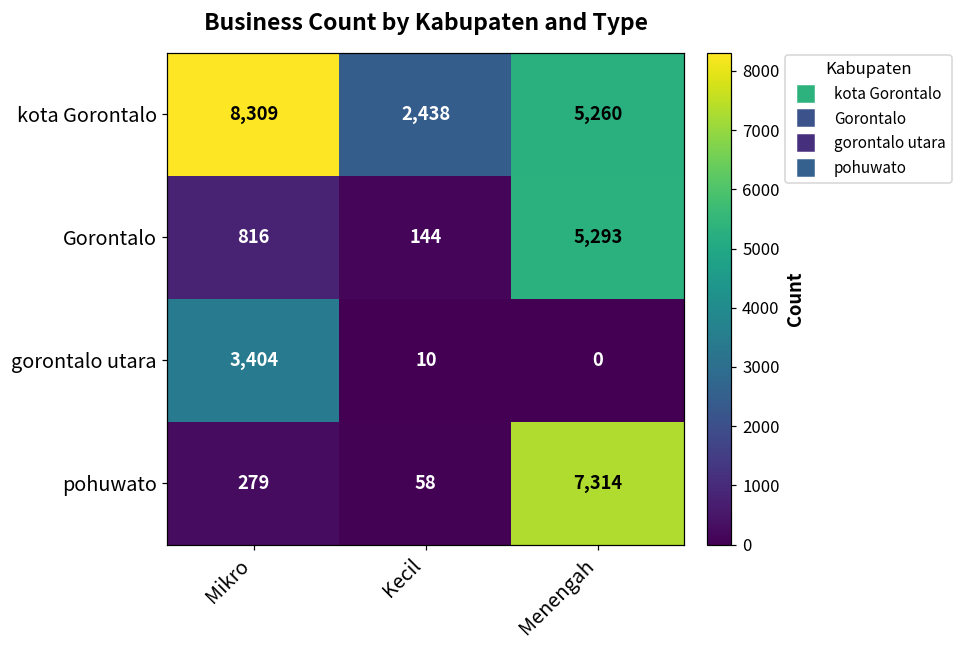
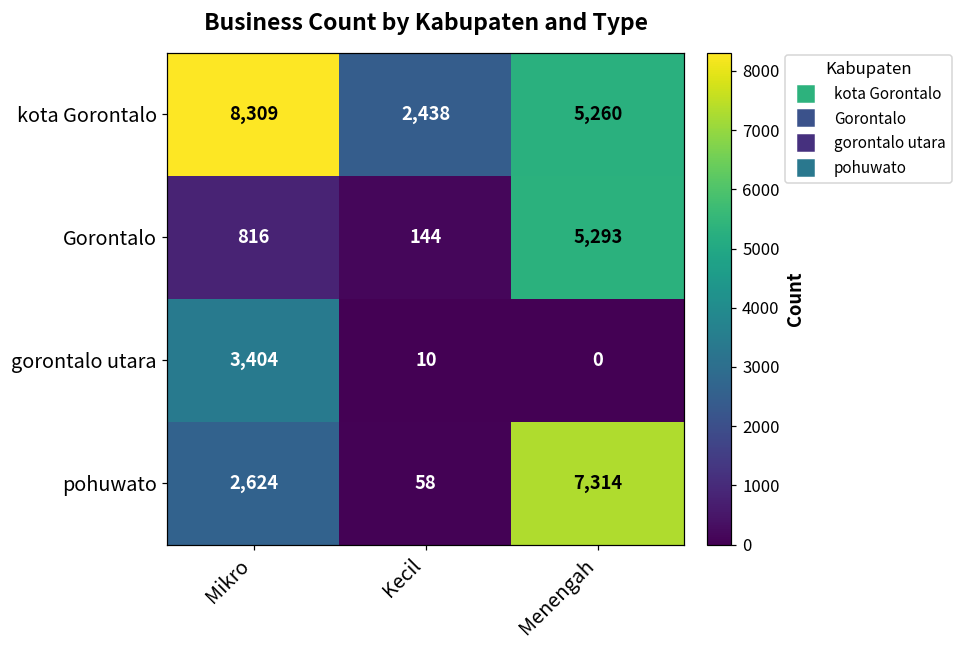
  {
    "kota Gorontalo": {
      "Mikro": "8,309",
      "Kecil": "2,438",
      "Menengah": "5,260"
    },
    "Gorontalo": {
      "Mikro": "816",
      "Kecil": "144",
      "Menengah": "5,293"
    },
    "gorontalo utara": {
      "Mikro": "3,404",
      "Kecil": "10",
      "Menengah": "0"
    },
    "pohuwato": {
-     "Mikro": "279",
+     "Mikro": "2,624",
      "Kecil": "58",
      "Menengah": "7,314"
    }
  }
